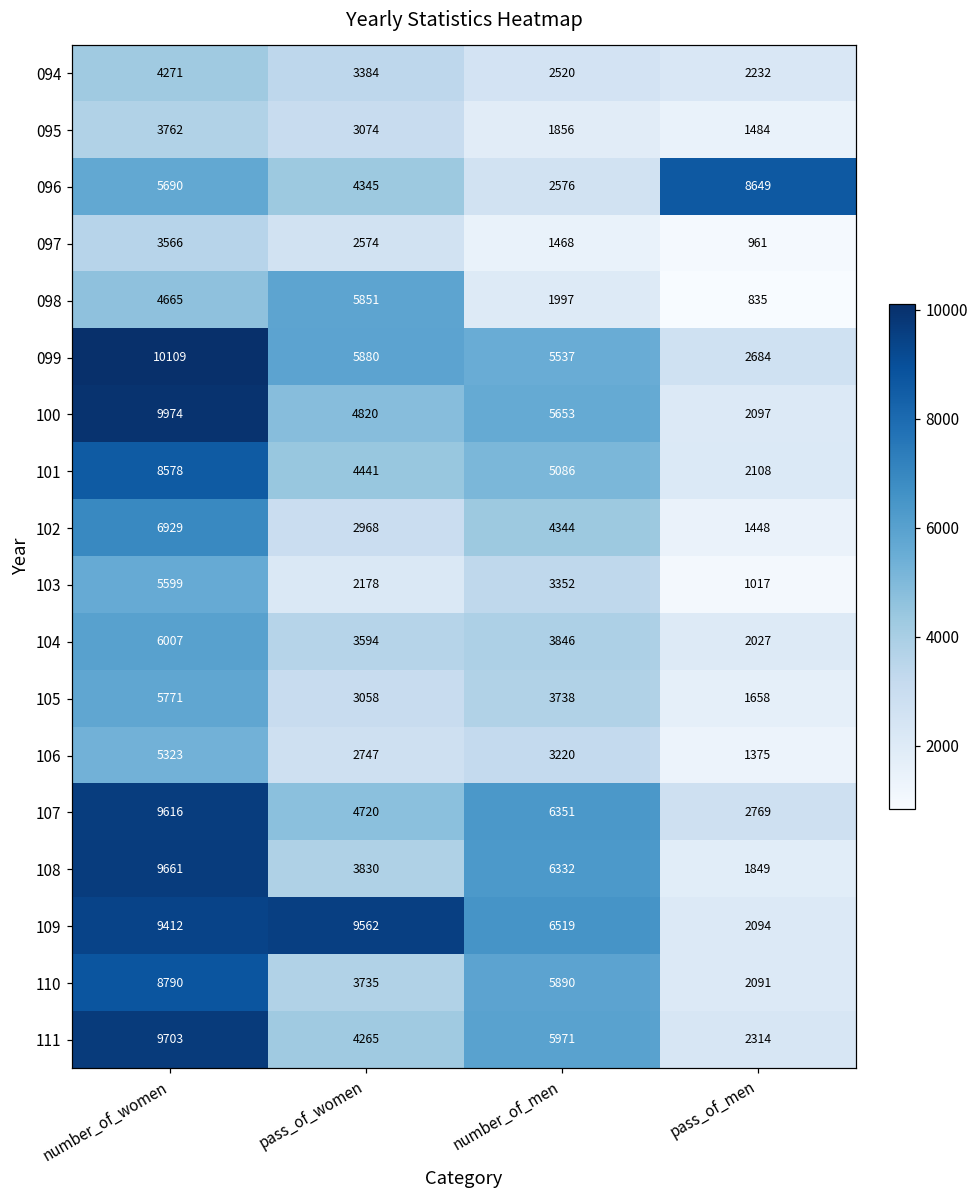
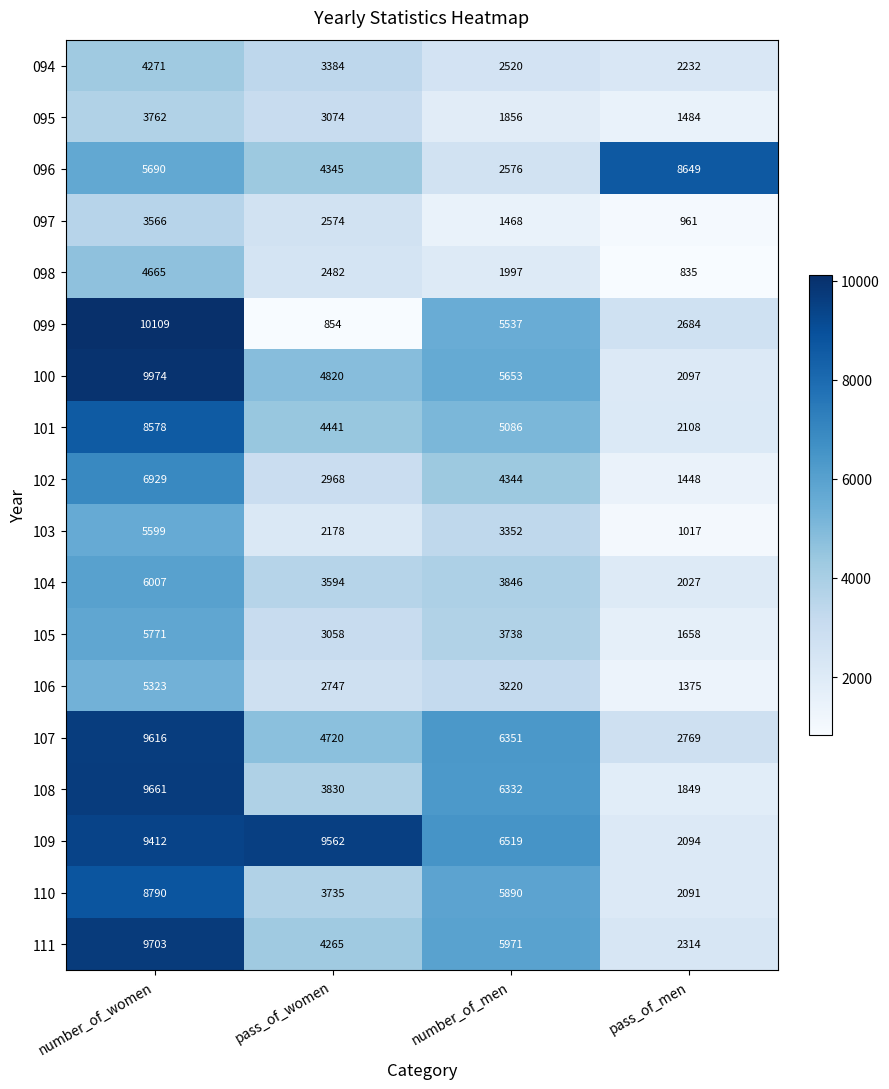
  {
    "094": {
      "number_of_women": 4271,
      "pass_of_women": 3384,
      "number_of_men": 2520,
      "pass_of_men": 2232
    },
    "095": {
      "number_of_women": 3762,
      "pass_of_women": 3074,
      "number_of_men": 1856,
      "pass_of_men": 1484
    },
    "096": {
      "number_of_women": 5690,
      "pass_of_women": 4345,
      "number_of_men": 2576,
      "pass_of_men": 8649
    },
    "097": {
      "number_of_women": 3566,
      "pass_of_women": 2574,
      "number_of_men": 1468,
      "pass_of_men": 961
    },
    "098": {
      "number_of_women": 4665,
-     "pass_of_women": 5851,
+     "pass_of_women": 2482,
      "number_of_men": 1997,
      "pass_of_men": 835
    },
    "099": {
      "number_of_women": 10109,
-     "pass_of_women": 5880,
+     "pass_of_women": 854,
      "number_of_men": 5537,
      "pass_of_men": 2684
    },
    "100": {
      "number_of_women": 9974,
      "pass_of_women": 4820,
      "number_of_men": 5653,
      "pass_of_men": 2097
    },
    "101": {
      "number_of_women": 8578,
      "pass_of_women": 4441,
      "number_of_men": 5086,
      "pass_of_men": 2108
    },
    "102": {
      "number_of_women": 6929,
      "pass_of_women": 2968,
      "number_of_men": 4344,
      "pass_of_men": 1448
    },
    "103": {
      "number_of_women": 5599,
      "pass_of_women": 2178,
      "number_of_men": 3352,
      "pass_of_men": 1017
    },
    "104": {
      "number_of_women": 6007,
      "pass_of_women": 3594,
      "number_of_men": 3846,
      "pass_of_men": 2027
    },
    "105": {
      "number_of_women": 5771,
      "pass_of_women": 3058,
      "number_of_men": 3738,
      "pass_of_men": 1658
    },
    "106": {
      "number_of_women": 5323,
      "pass_of_women": 2747,
      "number_of_men": 3220,
      "pass_of_men": 1375
    },
    "107": {
      "number_of_women": 9616,
      "pass_of_women": 4720,
      "number_of_men": 6351,
      "pass_of_men": 2769
    },
    "108": {
      "number_of_women": 9661,
      "pass_of_women": 3830,
      "number_of_men": 6332,
      "pass_of_men": 1849
    },
    "109": {
      "number_of_women": 9412,
      "pass_of_women": 9562,
      "number_of_men": 6519,
      "pass_of_men": 2094
    },
    "110": {
      "number_of_women": 8790,
      "pass_of_women": 3735,
      "number_of_men": 5890,
      "pass_of_men": 2091
    },
    "111": {
      "number_of_women": 9703,
      "pass_of_women": 4265,
      "number_of_men": 5971,
      "pass_of_men": 2314
    }
  }
